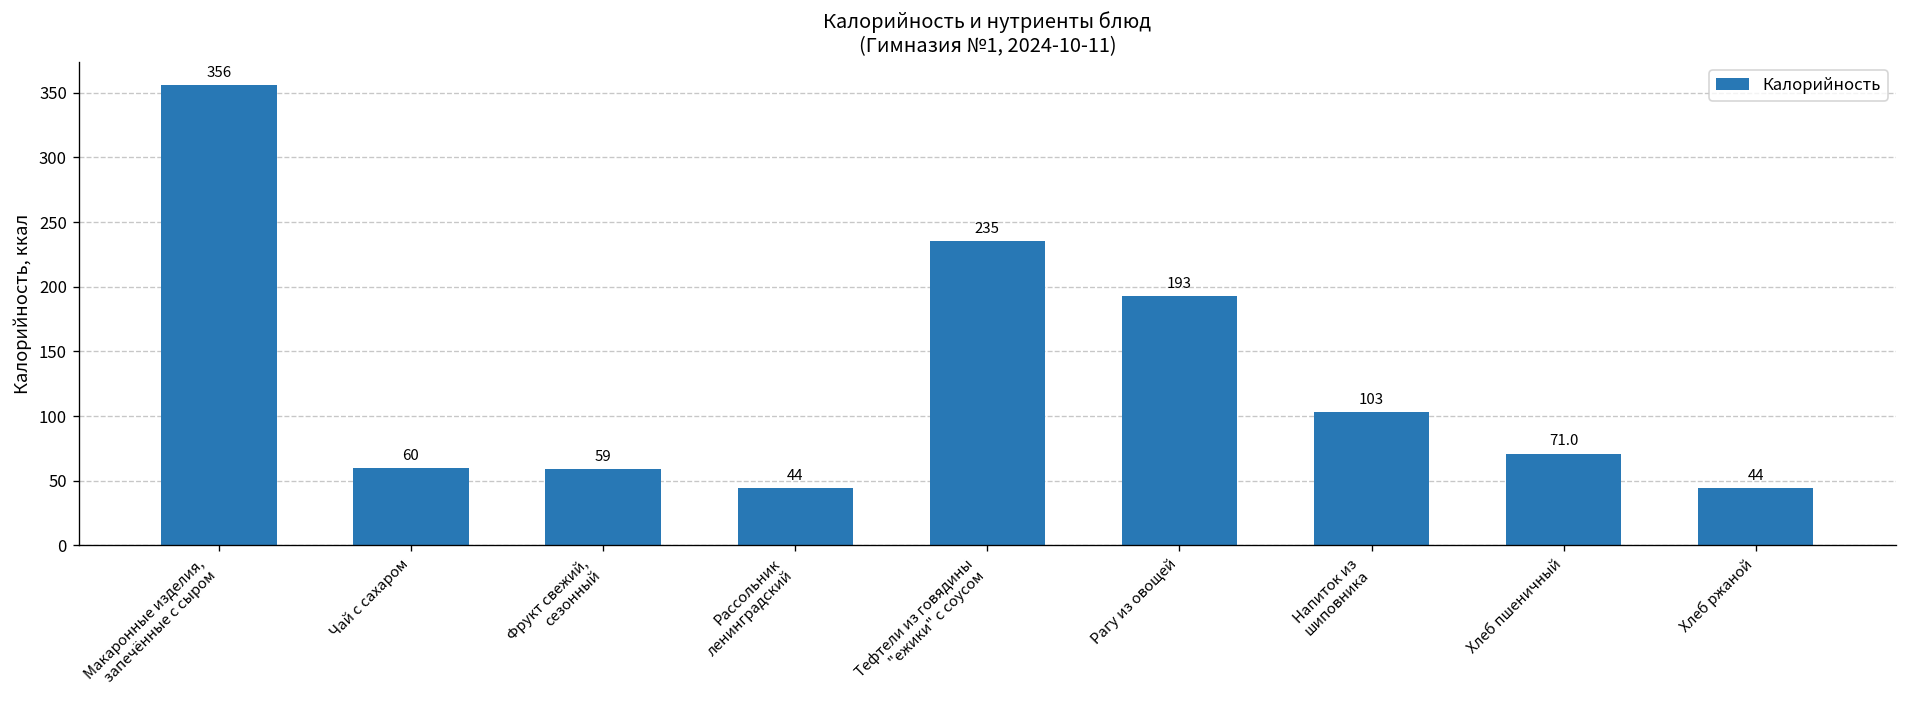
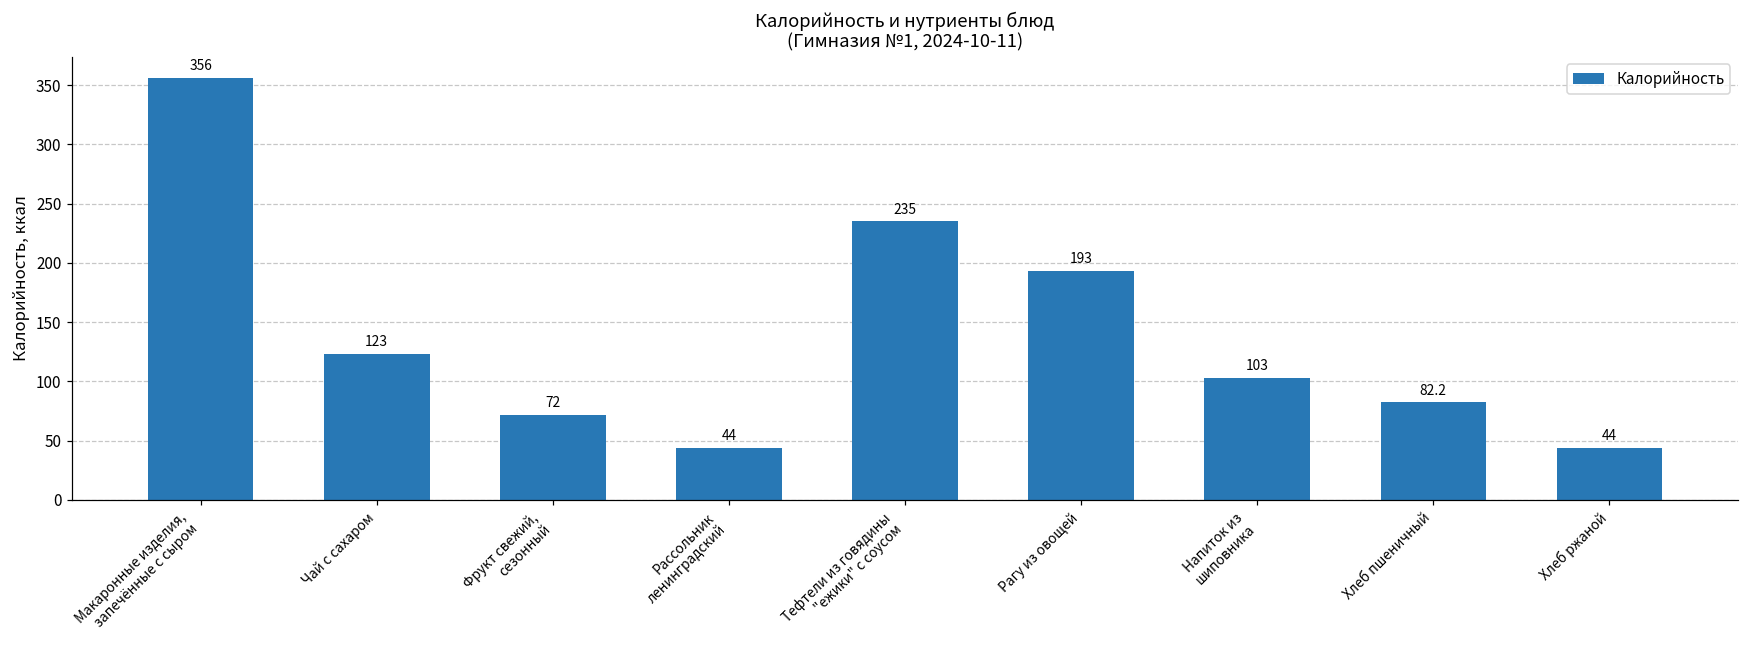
  {
    "Макаронные изделия, запечённые с сыром": 356,
-   "Чай с сахаром": 60,
-   "Фрукт свежий, сезонный": 59,
+   "Чай с сахаром": 123,
+   "Фрукт свежий, сезонный": 72,
    "Рассольник ленинградский": 44,
    "Тефтели из говядины \"ежики\" с соусом": 235,
    "Рагу из овощей": 193,
    "Напиток из шиповника": 103,
-   "Хлеб пшеничный": 71.0,
+   "Хлеб пшеничный": 82.2,
    "Хлеб ржаной": 44
  }
